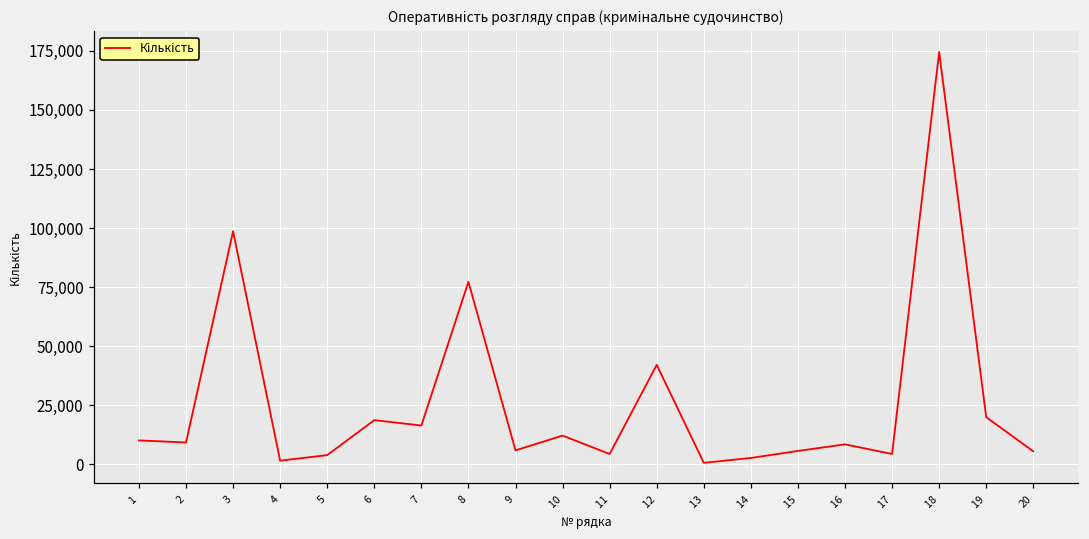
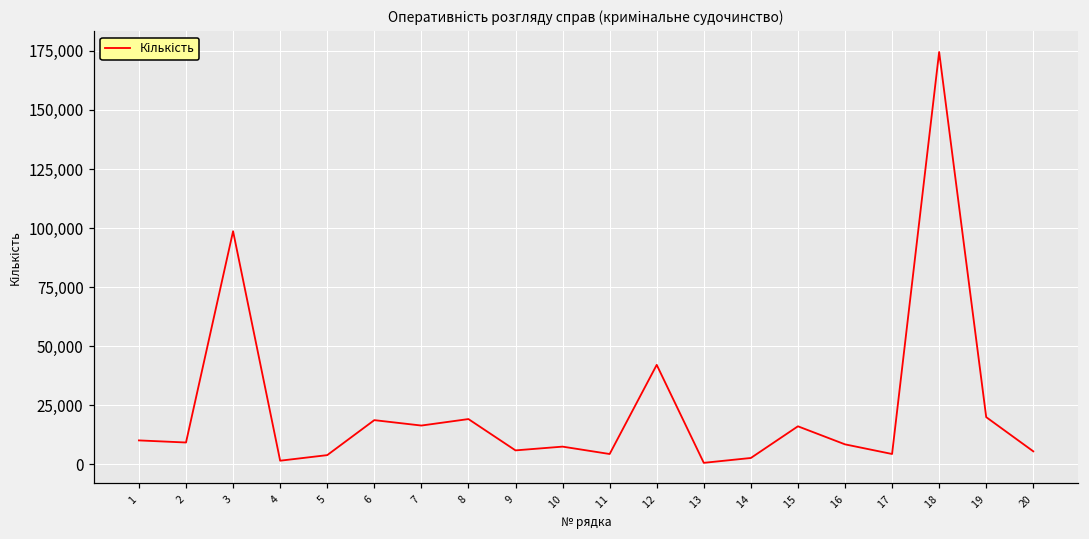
  {
    "1": "10,000",
    "2": "9,000",
    "3": "99,000",
    "4": "1,000",
    "5": "4,000",
    "6": "19,000",
    "7": "16,000",
-   "8": "77,000",
+   "8": "19,000",
    "9": "6,000",
-   "10": "12,000",
+   "10": "7,000",
    "11": "4,000",
    "12": "42,000",
    "13": "1,000",
    "14": "3,000",
-   "15": "6,000",
+   "15": "16,000",
    "16": "8,000",
    "17": "4,000",
    "18": "175,000",
    "19": "20,000",
    "20": "5,000"
  }
